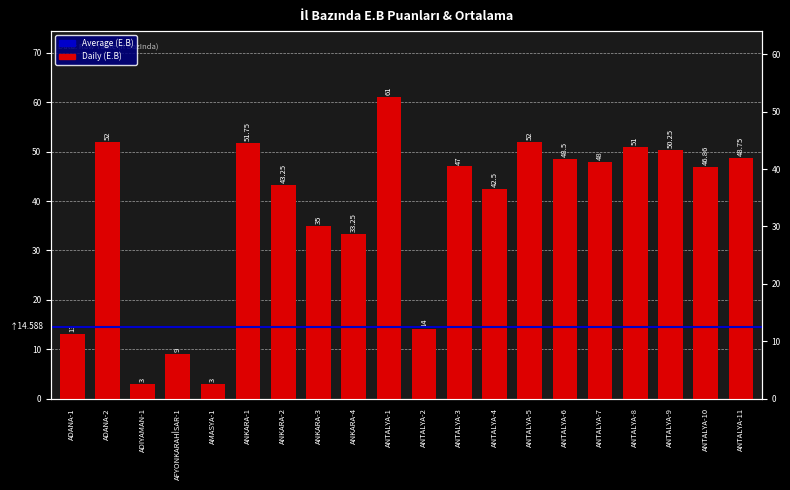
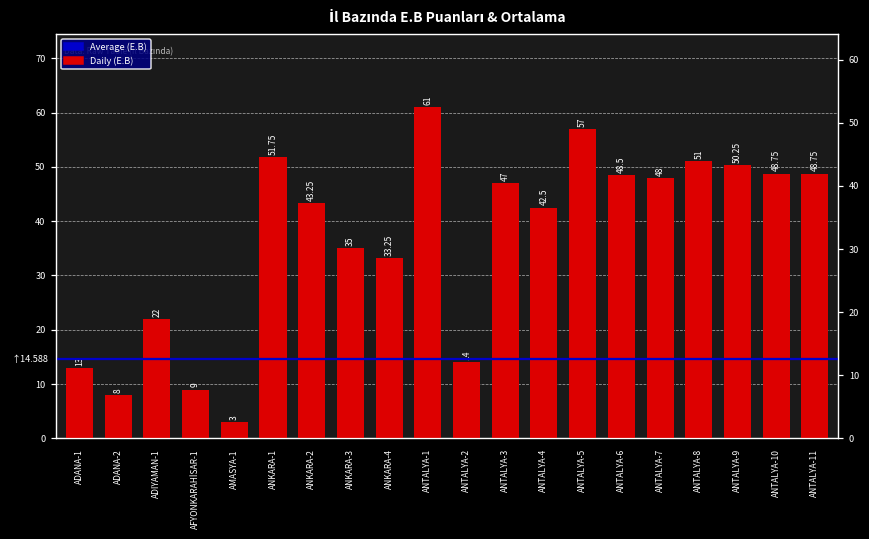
  {
    "ADANA-1": 13,
-   "ADANA-2": 52,
-   "ADIYAMAN-1": 3,
+   "ADANA-2": 8,
+   "ADIYAMAN-1": 22,
    "AFYONKARAHİSAR-1": 9,
    "AMASYA-1": 3,
    "ANKARA-1": 51.75,
    "ANKARA-2": 43.25,
    "ANKARA-3": 35,
    "ANKARA-4": 33.25,
    "ANTALYA-1": 61,
    "ANTALYA-2": 14,
    "ANTALYA-3": 47,
    "ANTALYA-4": 42.5,
-   "ANTALYA-5": 52,
+   "ANTALYA-5": 57,
    "ANTALYA-6": 48.5,
    "ANTALYA-7": 48,
    "ANTALYA-8": 51,
    "ANTALYA-9": 50.25,
-   "ANTALYA-10": 46.86,
+   "ANTALYA-10": 48.75,
    "ANTALYA-11": 48.75
  }
